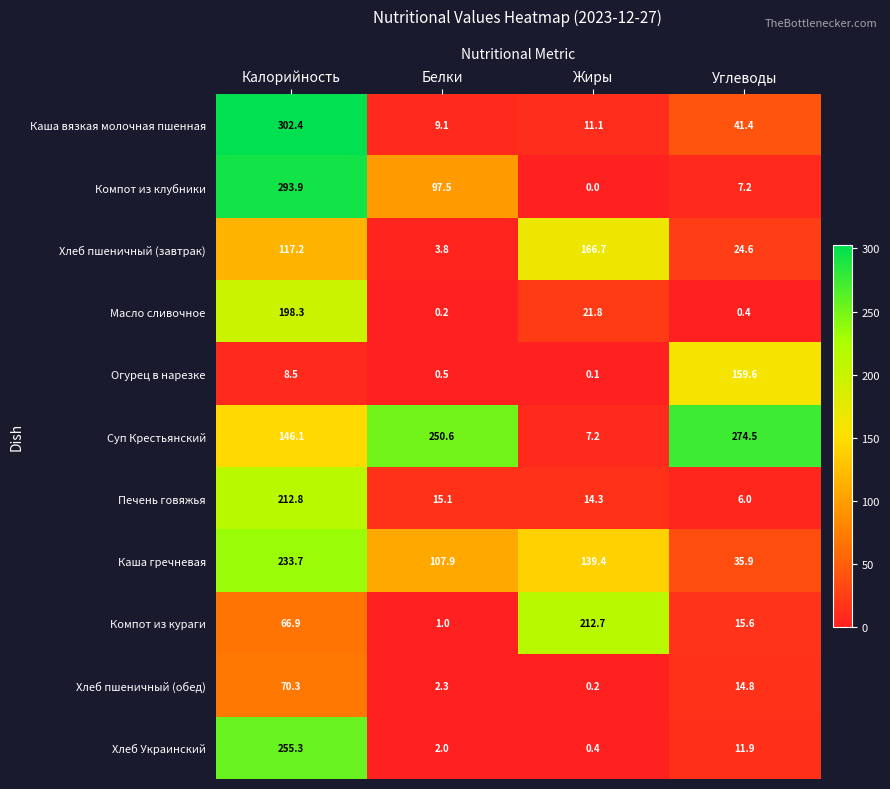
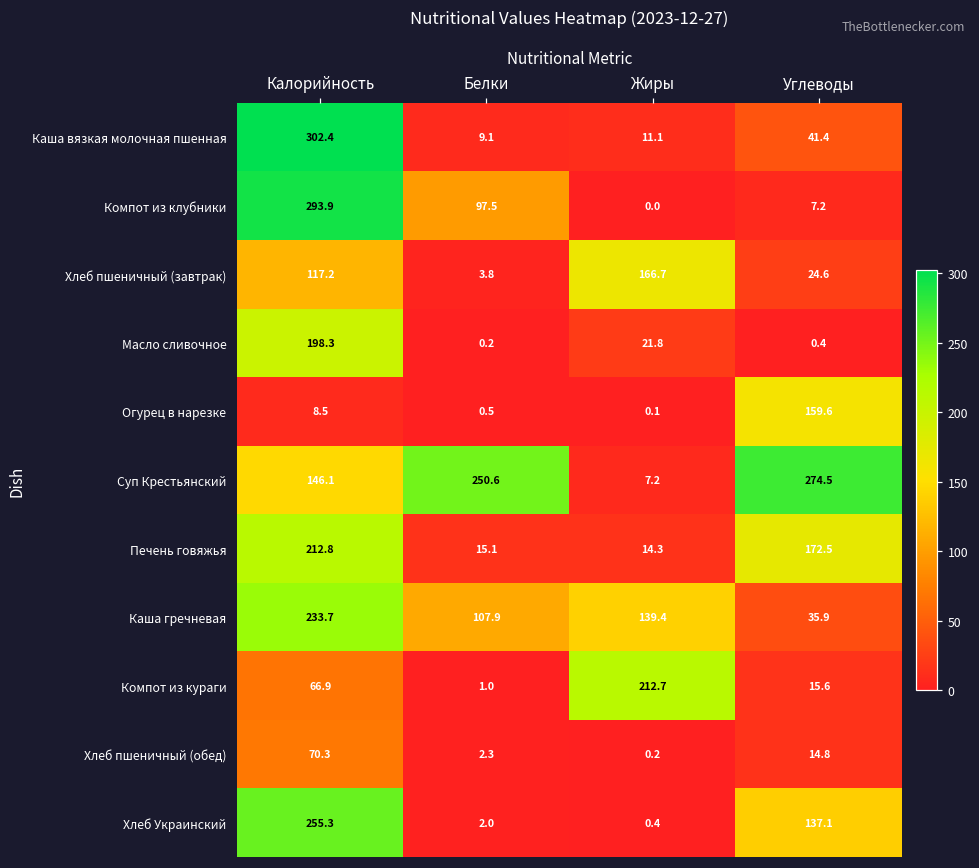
  {
    "Каша вязкая молочная пшенная": {
      "Калорийность": 302.4,
      "Белки": 9.1,
      "Жиры": 11.1,
      "Углеводы": 41.4
    },
    "Компот из клубники": {
      "Калорийность": 293.9,
      "Белки": 97.5,
      "Жиры": 0.0,
      "Углеводы": 7.2
    },
    "Хлеб пшеничный (завтрак)": {
      "Калорийность": 117.2,
      "Белки": 3.8,
      "Жиры": 166.7,
      "Углеводы": 24.6
    },
    "Масло сливочное": {
      "Калорийность": 198.3,
      "Белки": 0.2,
      "Жиры": 21.8,
      "Углеводы": 0.4
    },
    "Огурец в нарезке": {
      "Калорийность": 8.5,
      "Белки": 0.5,
      "Жиры": 0.1,
      "Углеводы": 159.6
    },
    "Суп Крестьянский": {
      "Калорийность": 146.1,
      "Белки": 250.6,
      "Жиры": 7.2,
      "Углеводы": 274.5
    },
    "Печень говяжья": {
      "Калорийность": 212.8,
      "Белки": 15.1,
      "Жиры": 14.3,
-     "Углеводы": 6.0
+     "Углеводы": 172.5
    },
    "Каша гречневая": {
      "Калорийность": 233.7,
      "Белки": 107.9,
      "Жиры": 139.4,
      "Углеводы": 35.9
    },
    "Компот из кураги": {
      "Калорийность": 66.9,
      "Белки": 1.0,
      "Жиры": 212.7,
      "Углеводы": 15.6
    },
    "Хлеб пшеничный (обед)": {
      "Калорийность": 70.3,
      "Белки": 2.3,
      "Жиры": 0.2,
      "Углеводы": 14.8
    },
    "Хлеб Украинский": {
      "Калорийность": 255.3,
      "Белки": 2.0,
      "Жиры": 0.4,
-     "Углеводы": 11.9
+     "Углеводы": 137.1
    }
  }
